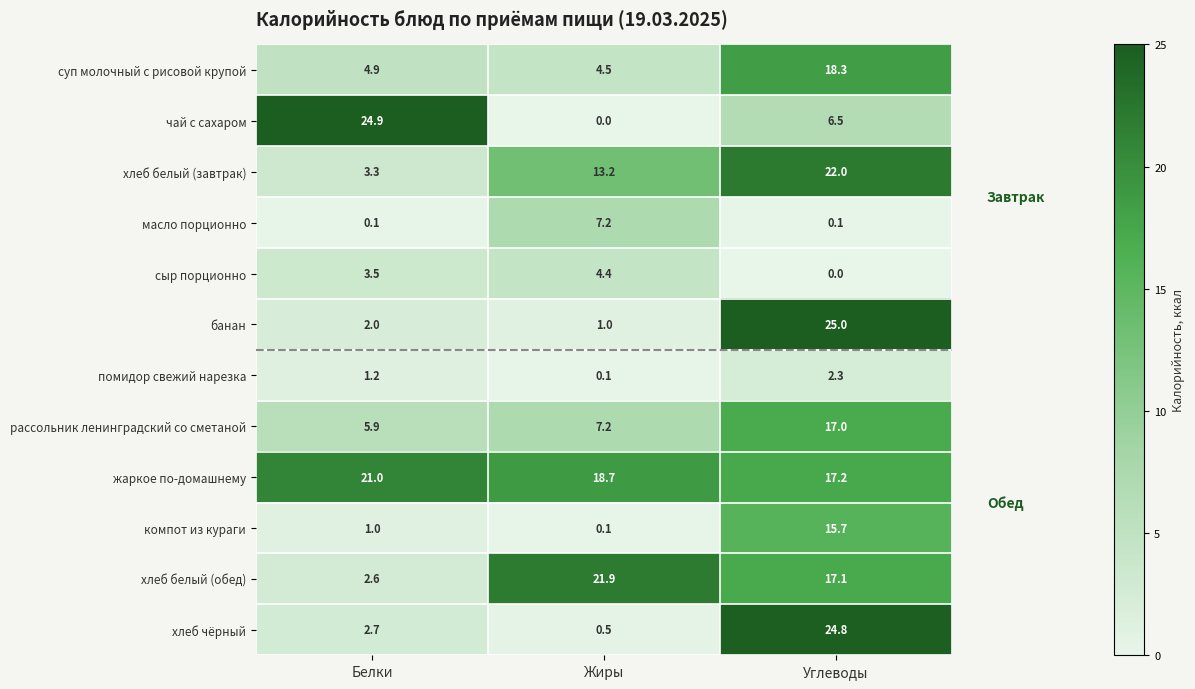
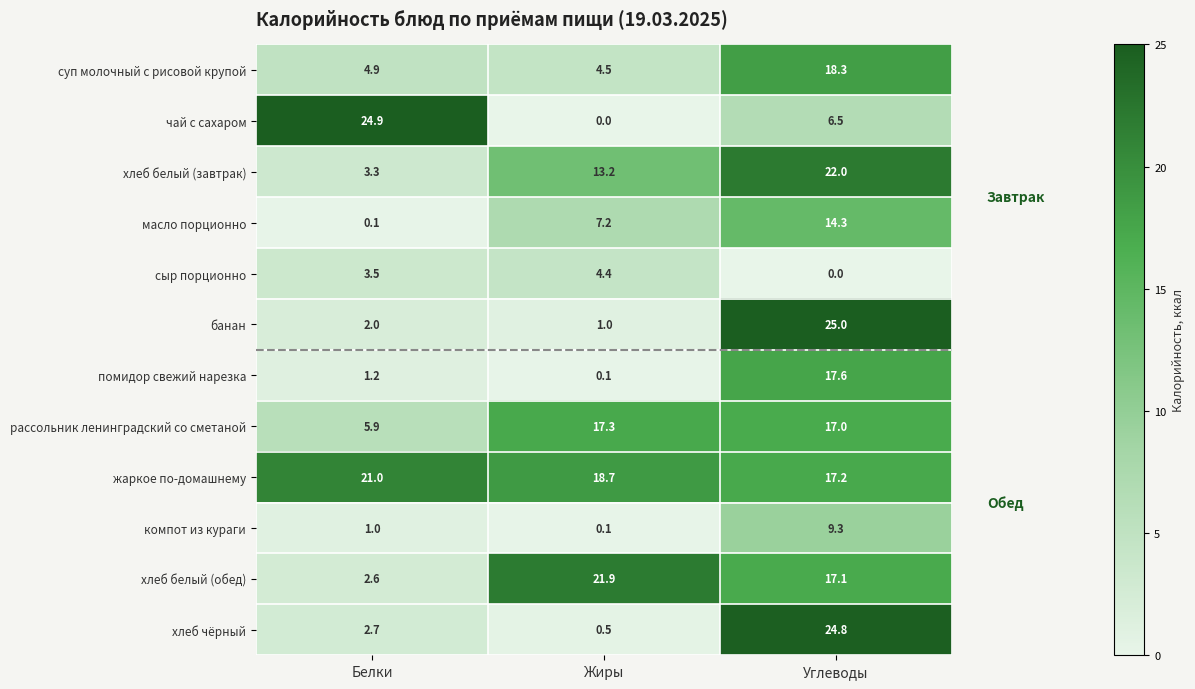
  {
    "суп молочный с рисовой крупой": {
      "Белки": 4.9,
      "Жиры": 4.5,
      "Углеводы": 18.3
    },
    "чай с сахаром": {
      "Белки": 24.9,
      "Жиры": 0.0,
      "Углеводы": 6.5
    },
    "хлеб белый (завтрак)": {
      "Белки": 3.3,
      "Жиры": 13.2,
      "Углеводы": 22.0
    },
    "масло порционно": {
      "Белки": 0.1,
      "Жиры": 7.2,
-     "Углеводы": 0.1
+     "Углеводы": 14.3
    },
    "сыр порционно": {
      "Белки": 3.5,
      "Жиры": 4.4,
      "Углеводы": 0.0
    },
    "банан": {
      "Белки": 2.0,
      "Жиры": 1.0,
      "Углеводы": 25.0
    },
    "помидор свежий нарезка": {
      "Белки": 1.2,
      "Жиры": 0.1,
-     "Углеводы": 2.3
+     "Углеводы": 17.6
    },
    "рассольник ленинградский со сметаной": {
      "Белки": 5.9,
-     "Жиры": 7.2,
+     "Жиры": 17.3,
      "Углеводы": 17.0
    },
    "жаркое по-домашнему": {
      "Белки": 21.0,
      "Жиры": 18.7,
      "Углеводы": 17.2
    },
    "компот из кураги": {
      "Белки": 1.0,
      "Жиры": 0.1,
-     "Углеводы": 15.7
+     "Углеводы": 9.3
    },
    "хлеб белый (обед)": {
      "Белки": 2.6,
      "Жиры": 21.9,
      "Углеводы": 17.1
    },
    "хлеб чёрный": {
      "Белки": 2.7,
      "Жиры": 0.5,
      "Углеводы": 24.8
    }
  }
